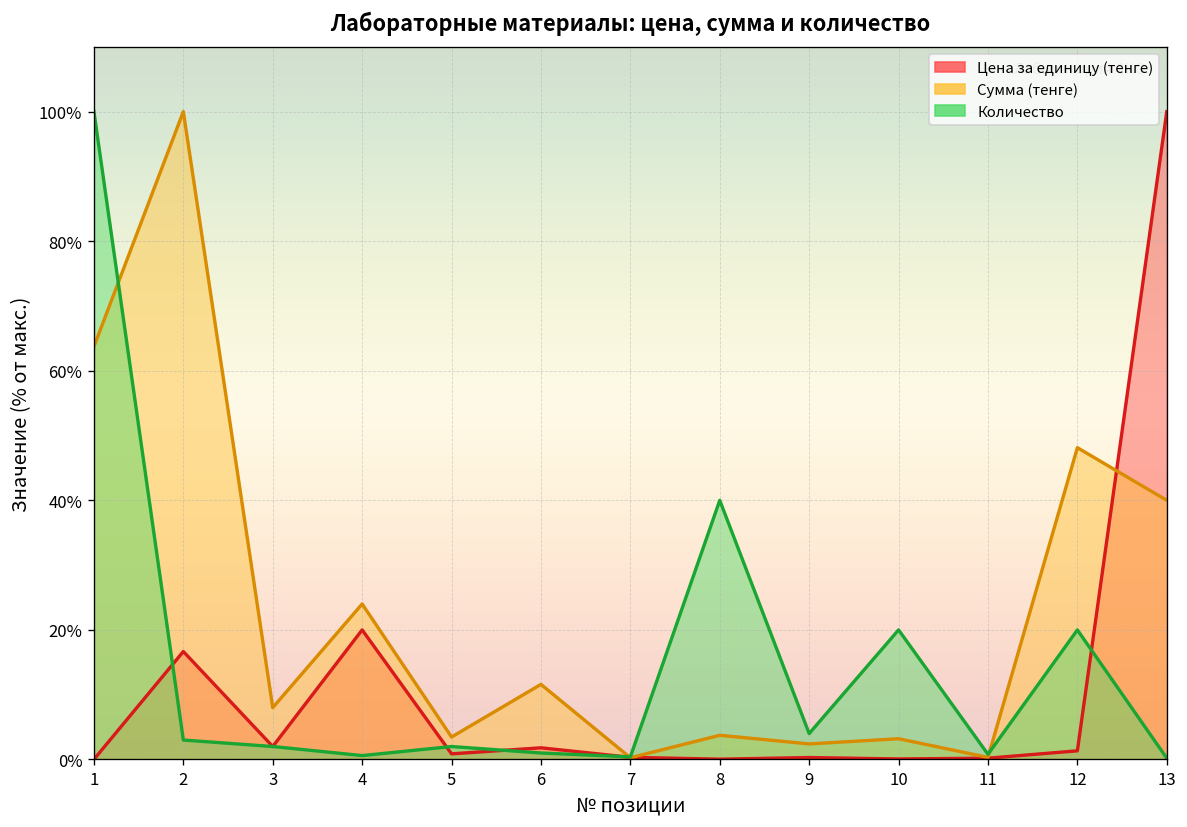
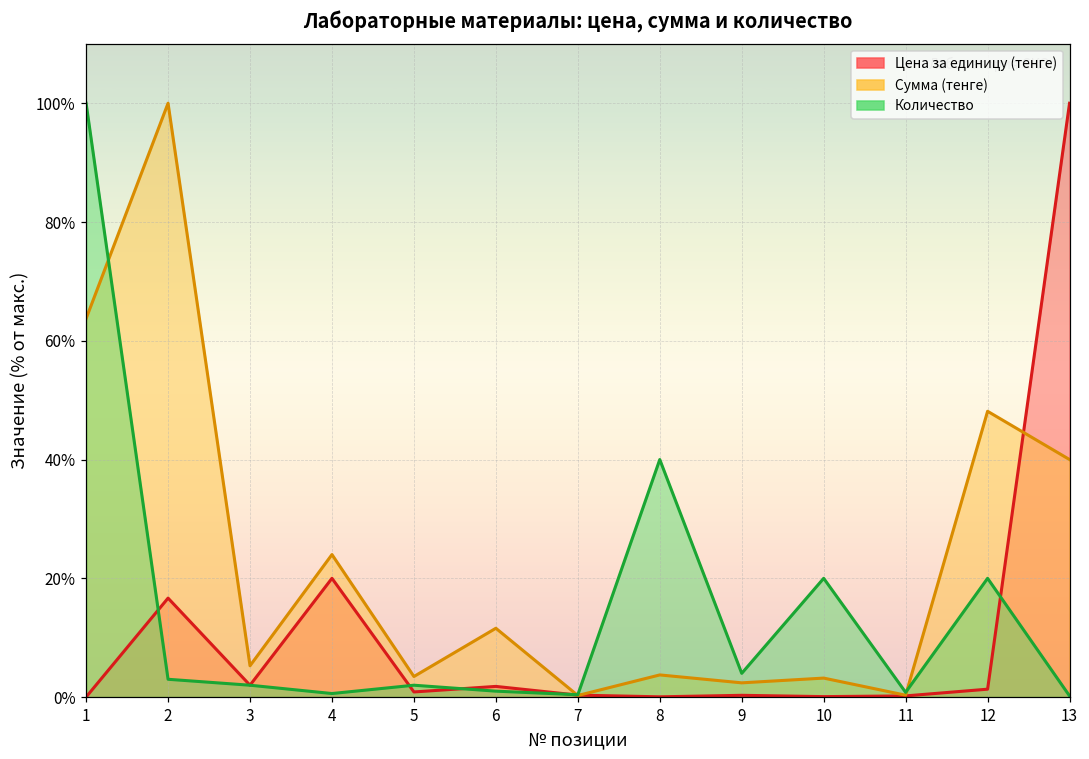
  {
    "Цена за единицу (тенге)": {
      "1": "0%",
      "2": "17%",
      "4": "20%",
      "5": "1%",
      "6": "2%",
      "8": "0%",
      "9": "0%",
      "10": "0%",
      "12": "1%",
      "13": "100%"
    },
    "Сумма (тенге)": {
      "1": "64%",
      "2": "100%",
-     "3": "8%",
+     "3": "5%",
      "4": "24%",
      "5": "3%",
      "6": "12%",
      "8": "4%",
      "9": "2%",
      "10": "3%",
      "12": "48%",
      "13": "40%"
    },
    "Количество": {
      "1": "100%",
      "2": "3%",
      "4": "1%",
      "5": "2%",
      "6": "1%",
      "8": "40%",
      "9": "4%",
      "10": "20%",
      "11": "1%",
      "12": "20%",
      "13": "0%"
    }
  }
